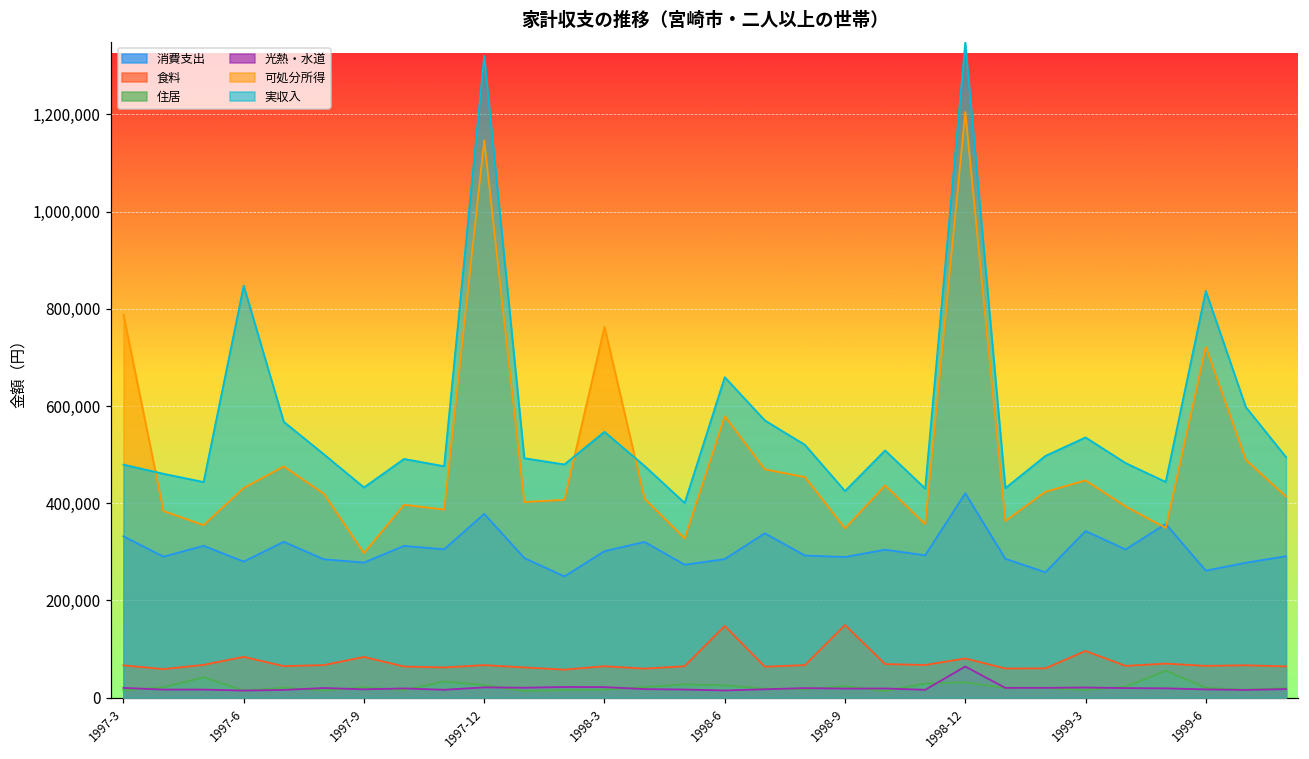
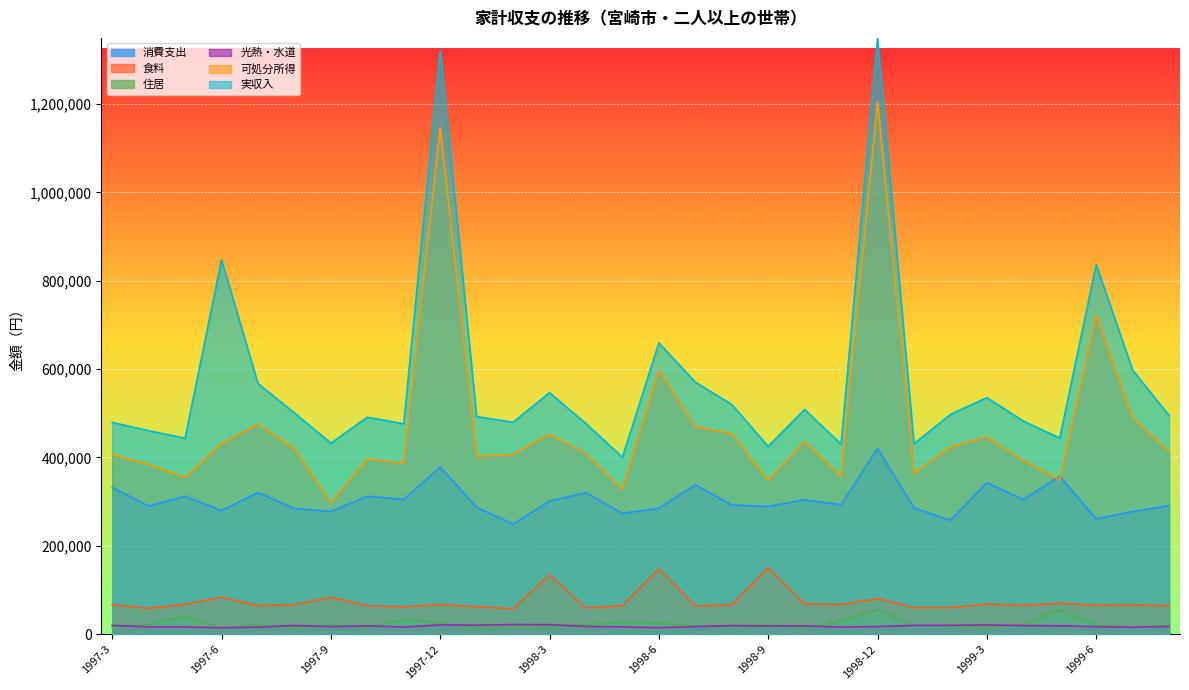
  {
    "食料": {
      "1997-3": "70,000",
      "1997-6": "80,000",
      "1997-9": "80,000",
      "1997-12": "70,000",
-     "1998-3": "60,000",
+     "1998-3": "130,000",
      "1998-6": "150,000",
      "1998-9": "150,000",
      "1998-12": "80,000",
-     "1999-3": "100,000",
+     "1999-3": "70,000",
      "1999-6": "70,000"
    },
    "住居": {
      "1998-6": "30,000",
-     "1998-12": "30,000"
+     "1998-12": "50,000"
    },
    "光熱・水道": {
      "1998-6": "10,000",
-     "1998-12": "60,000"
+     "1998-12": "20,000"
    },
    "可処分所得": {
-     "1997-3": "790,000",
+     "1997-3": "410,000",
      "1997-6": "430,000",
      "1997-9": "300,000",
      "1997-12": "1,150,000",
-     "1998-3": "760,000",
-     "1998-6": "580,000",
+     "1998-3": "450,000",
+     "1998-6": "600,000",
      "1998-9": "350,000",
      "1998-12": "1,200,000",
      "1999-3": "450,000",
      "1999-6": "720,000"
    }
  }
